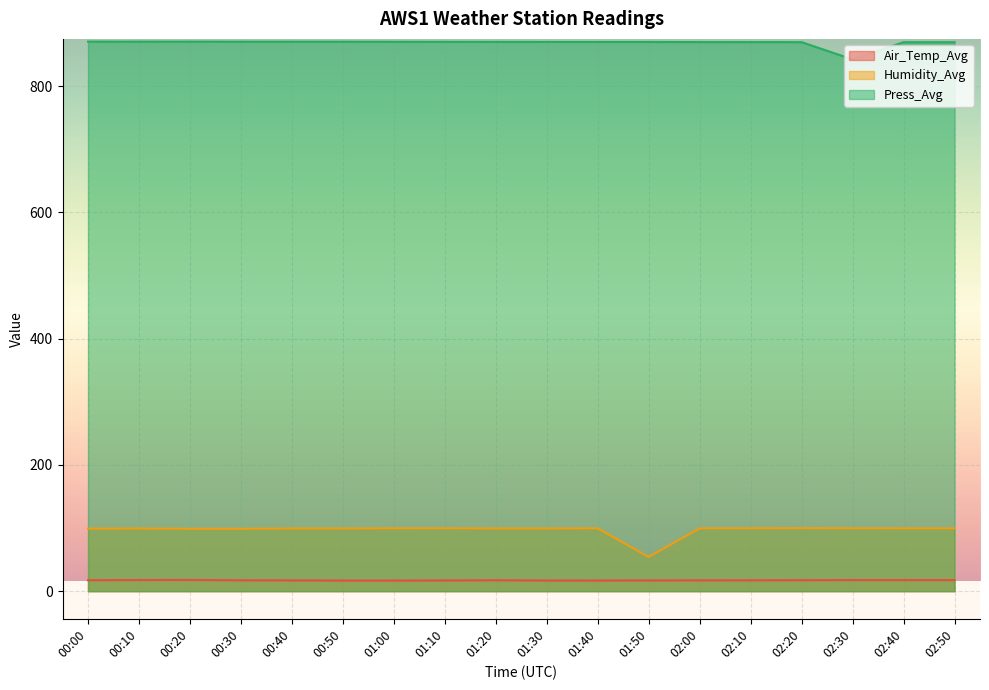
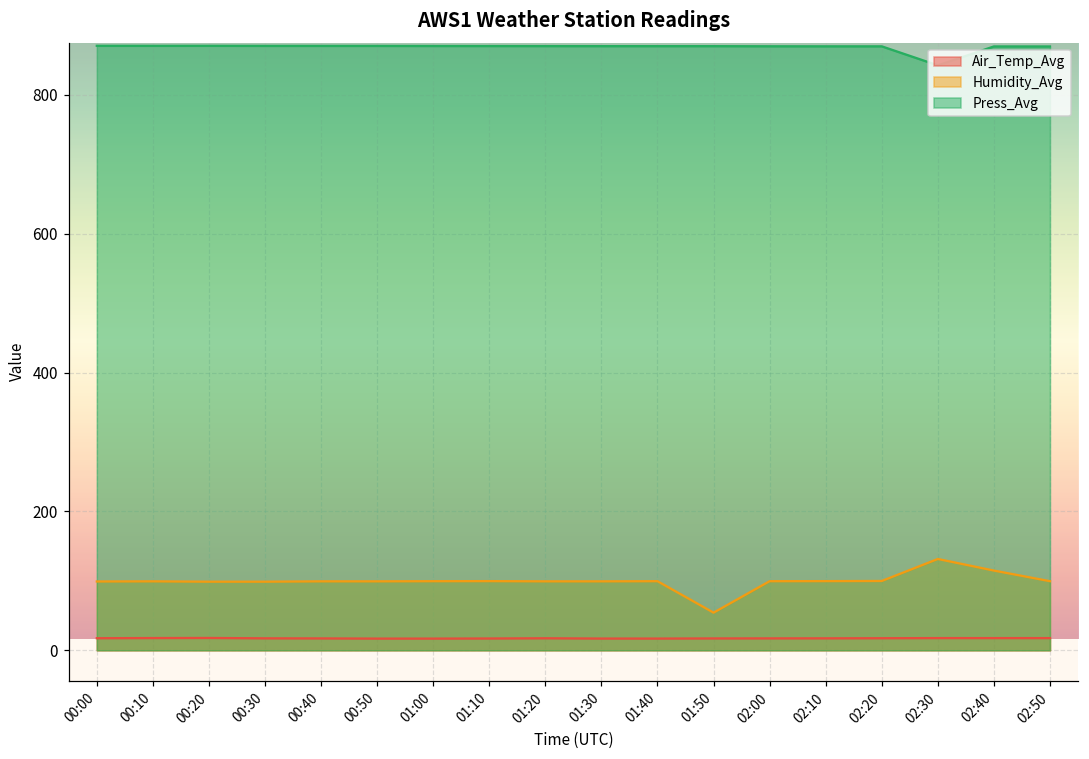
  {
    "Air_Temp_Avg": {
      "00:00": 20,
      "00:10": 20,
      "00:20": 20,
      "00:30": 20,
      "00:40": 20,
      "00:50": 20,
      "01:00": 20,
      "01:10": 20,
      "01:20": 20,
      "01:30": 20,
      "01:40": 20,
      "01:50": 20,
      "02:00": 20,
      "02:10": 20,
      "02:20": 20,
      "02:30": 20,
      "02:40": 20,
      "02:50": 20
    },
    "Humidity_Avg": {
      "00:00": 100,
      "00:10": 100,
      "00:20": 100,
      "00:30": 100,
      "00:40": 100,
      "00:50": 100,
      "01:00": 100,
      "01:10": 100,
      "01:20": 100,
      "01:30": 100,
      "01:40": 100,
      "01:50": 50,
      "02:00": 100,
      "02:10": 100,
      "02:20": 100,
-     "02:30": 100,
-     "02:40": 100,
+     "02:30": 130,
+     "02:40": 110,
      "02:50": 100
    },
    "Press_Avg": {
      "00:00": 870,
      "00:10": 870,
      "00:20": 870,
      "00:30": 870,
      "00:40": 870,
      "00:50": 870,
      "01:00": 870,
      "01:10": 870,
      "01:20": 870,
      "01:30": 870,
      "01:40": 870,
      "01:50": 870,
      "02:00": 870,
      "02:10": 870,
      "02:20": 870,
      "02:40": 870,
      "02:50": 870
    }
  }
